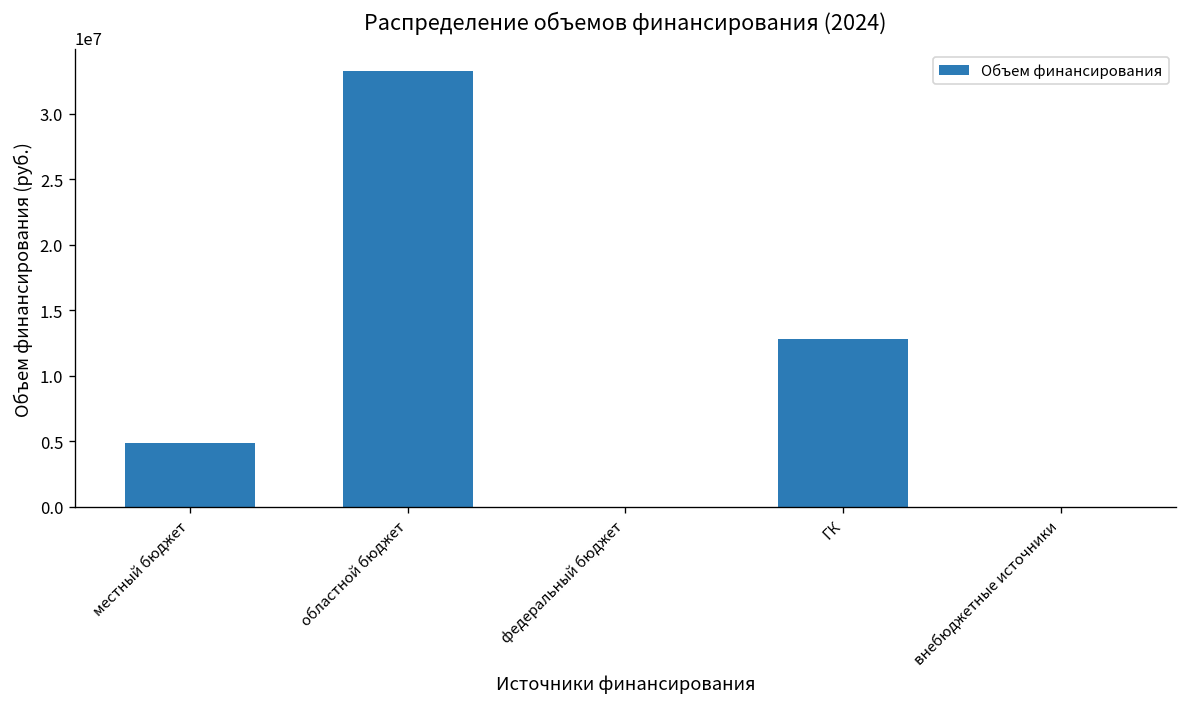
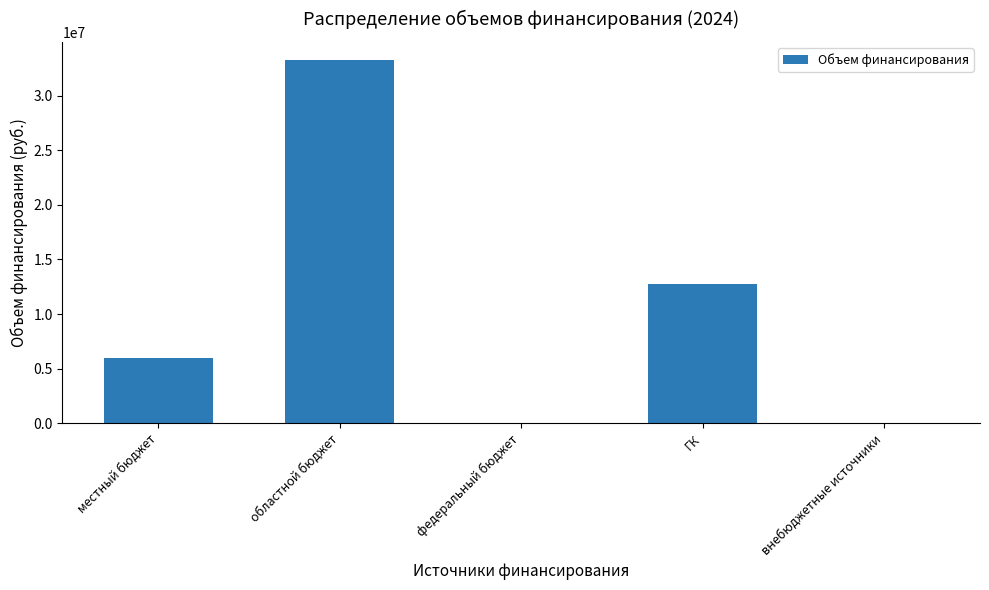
  {
-   "местный бюджет": 4900000,
+   "местный бюджет": 6000000,
    "областной бюджет": 33300000,
    "федеральный бюджет": 0,
    "ГК": 12800000,
    "внебюджетные источники": 0
  }
